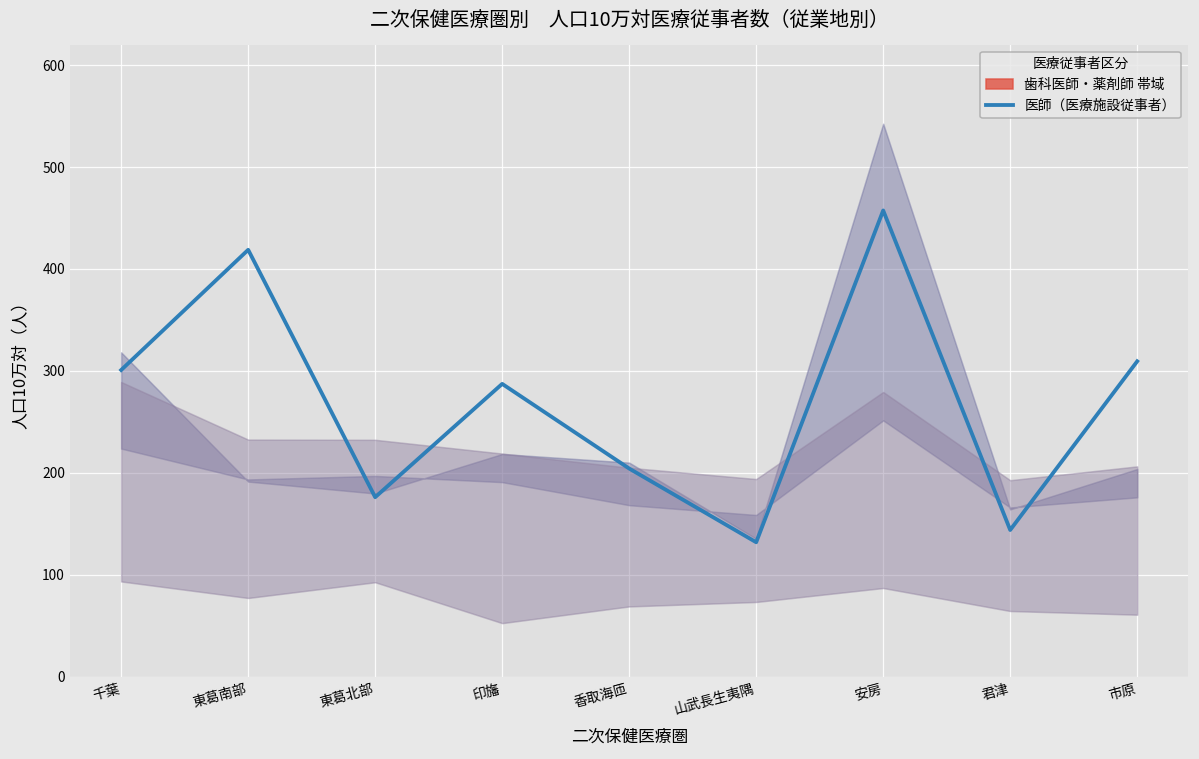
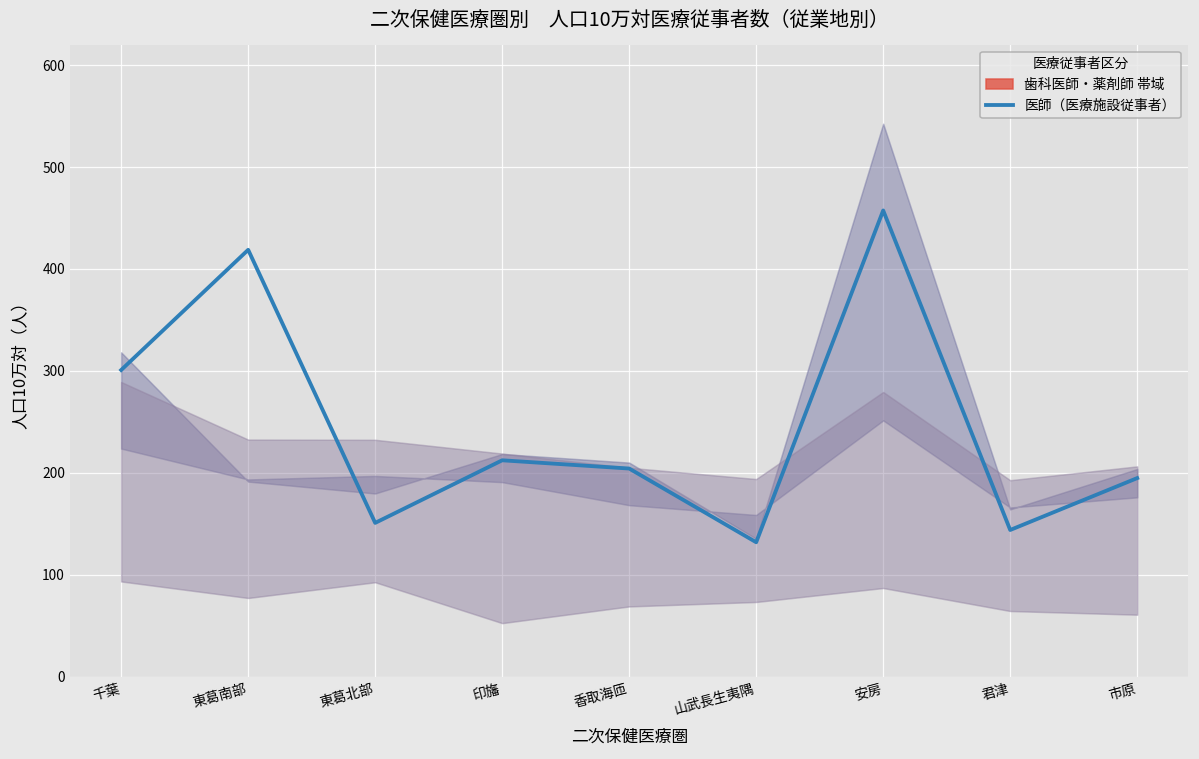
  {
    "医師（医療施設従事者）": {
      "千葉": 300,
      "東葛南部": 420,
-     "東葛北部": 180,
-     "印旛": 290,
+     "東葛北部": 150,
+     "印旛": 210,
      "山武長生夷隅": 130,
      "安房": 460,
      "君津": 140,
-     "市原": 310
+     "市原": 190
    }
  }
